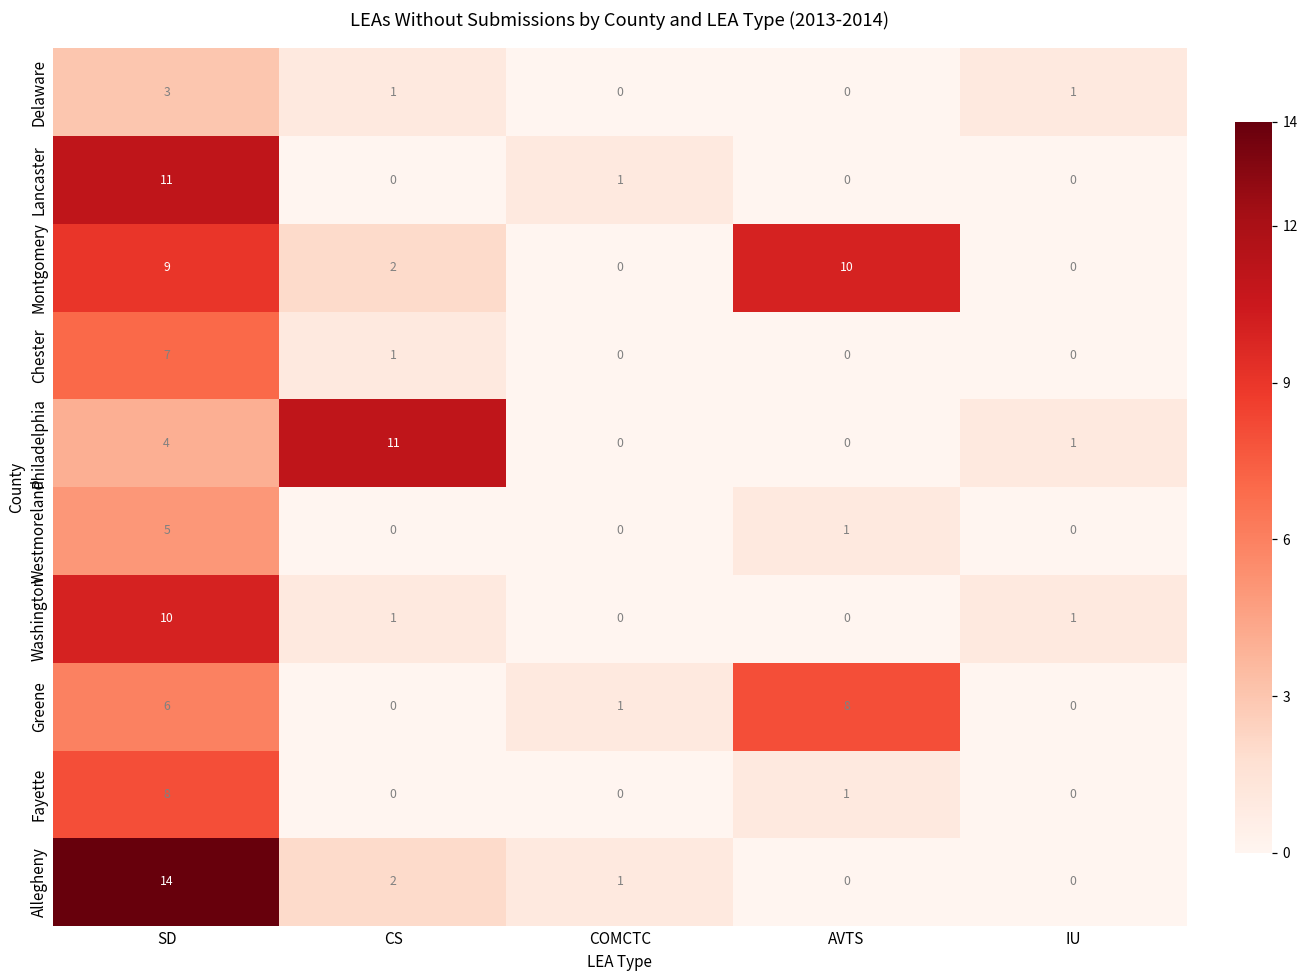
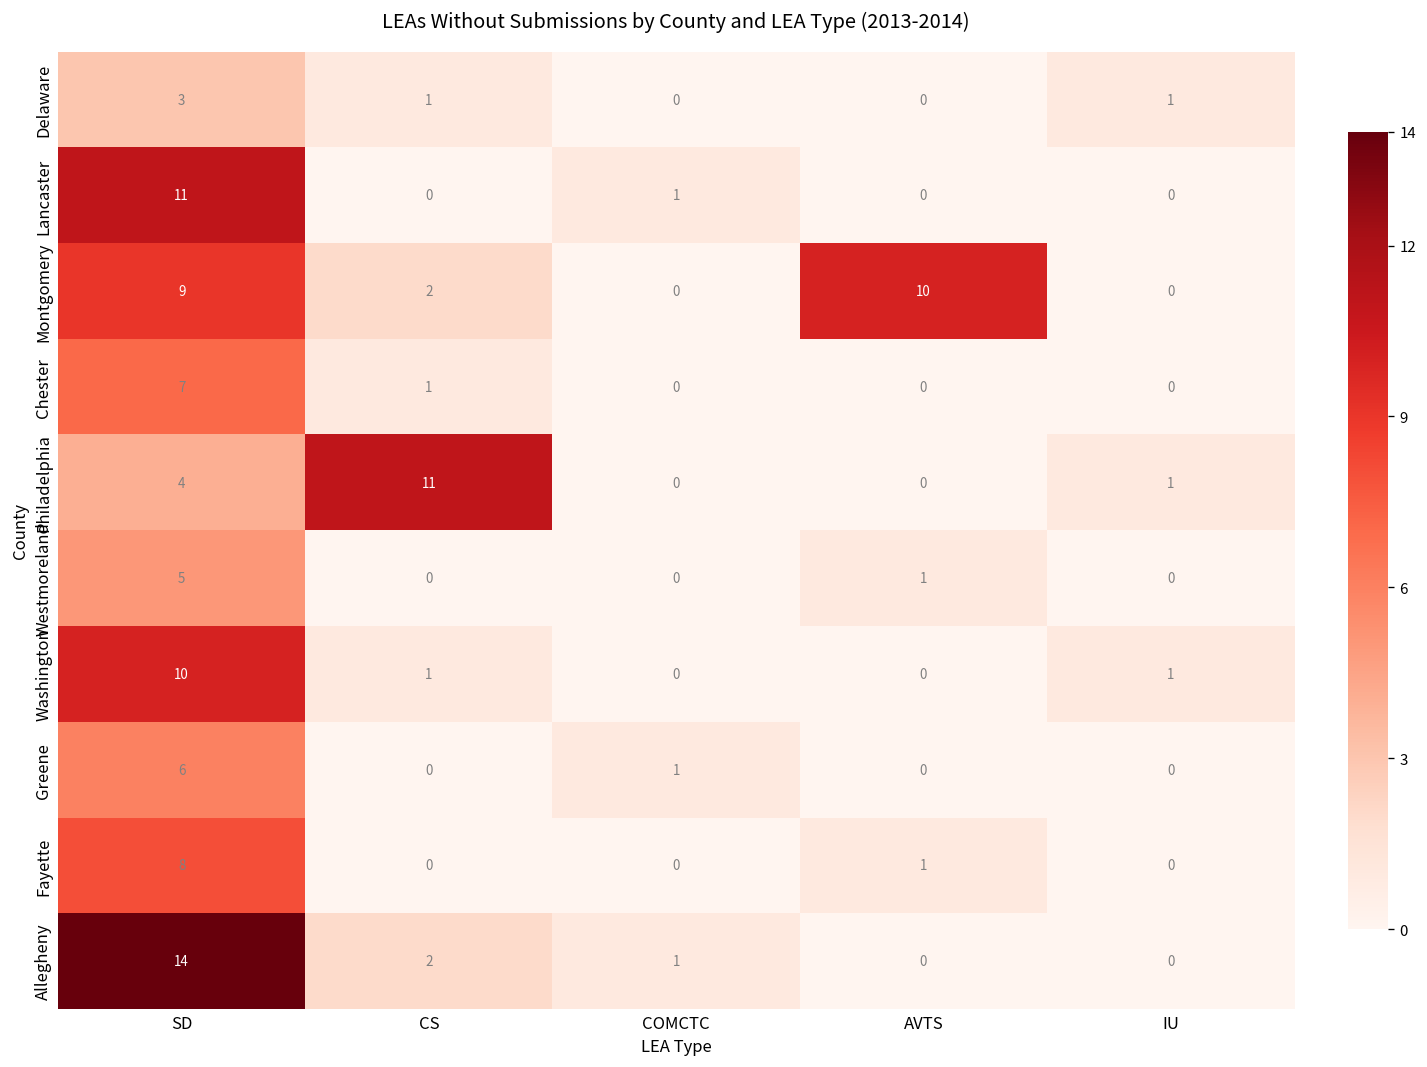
  {
    "Delaware": {
      "SD": 3,
      "CS": 1,
      "COMCTC": 0,
      "AVTS": 0,
      "IU": 1
    },
    "Lancaster": {
      "SD": 11,
      "CS": 0,
      "COMCTC": 1,
      "AVTS": 0,
      "IU": 0
    },
    "Montgomery": {
      "SD": 9,
      "CS": 2,
      "COMCTC": 0,
      "AVTS": 10,
      "IU": 0
    },
    "Chester": {
      "SD": 7,
      "CS": 1,
      "COMCTC": 0,
      "AVTS": 0,
      "IU": 0
    },
    "Philadelphia": {
      "SD": 4,
      "CS": 11,
      "COMCTC": 0,
      "AVTS": 0,
      "IU": 1
    },
    "Westmoreland": {
      "SD": 5,
      "CS": 0,
      "COMCTC": 0,
      "AVTS": 1,
      "IU": 0
    },
    "Washington": {
      "SD": 10,
      "CS": 1,
      "COMCTC": 0,
      "AVTS": 0,
      "IU": 1
    },
    "Greene": {
      "SD": 6,
      "CS": 0,
      "COMCTC": 1,
-     "AVTS": 8,
+     "AVTS": 0,
      "IU": 0
    },
    "Fayette": {
      "SD": 8,
      "CS": 0,
      "COMCTC": 0,
      "AVTS": 1,
      "IU": 0
    },
    "Allegheny": {
      "SD": 14,
      "CS": 2,
      "COMCTC": 1,
      "AVTS": 0,
      "IU": 0
    }
  }
